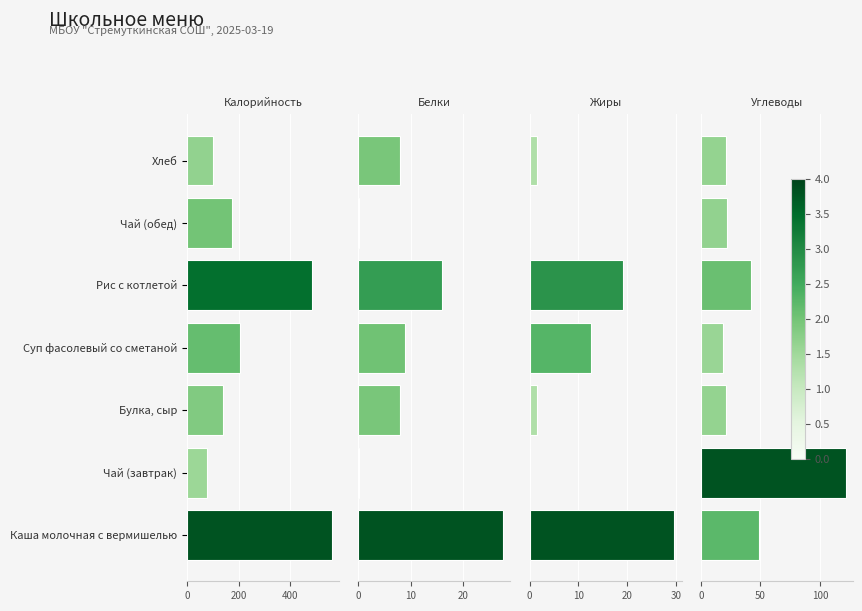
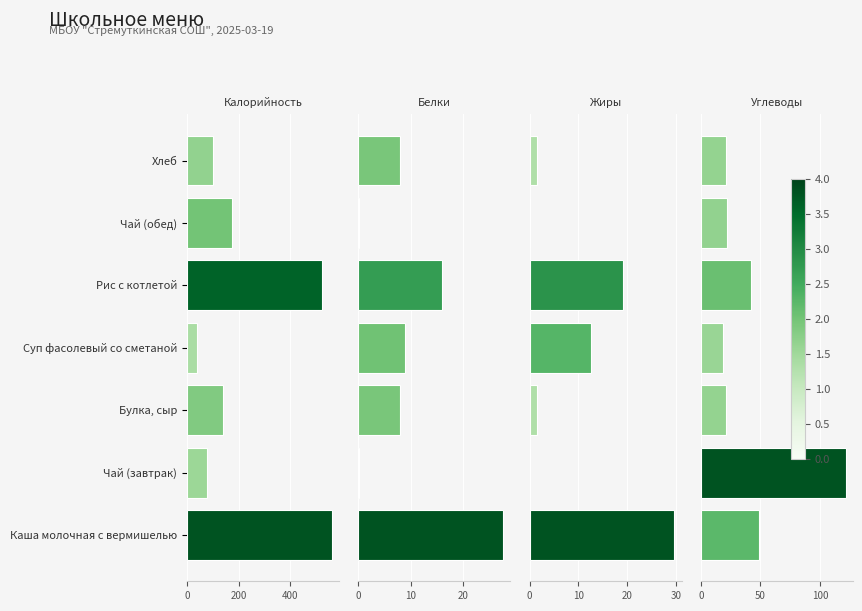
  {
    "Калорийность": {
      "Хлеб": 100,
      "Чай (обед)": 170,
-     "Рис с котлетой": 490,
-     "Суп фасолевый со сметаной": 210,
+     "Рис с котлетой": 520,
+     "Суп фасолевый со сметаной": 40,
      "Булка, сыр": 140,
      "Чай (завтрак)": 80,
      "Каша молочная с вермишелью": 560
    }
  }
